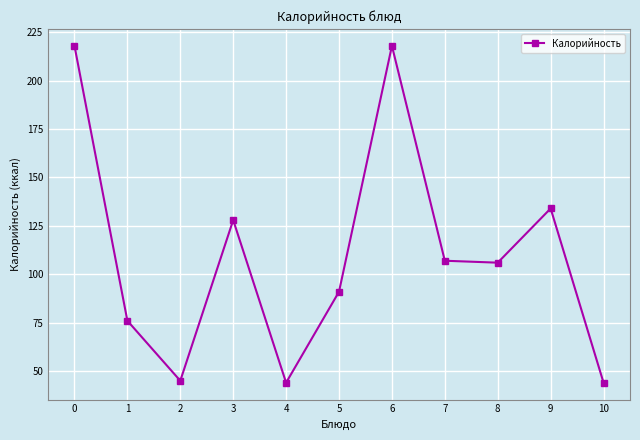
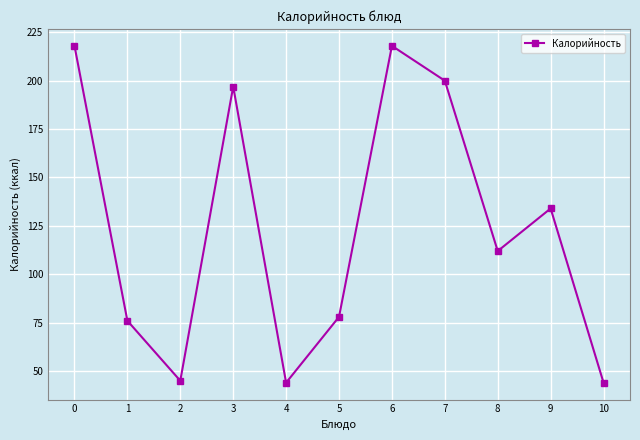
  {
    "0": 218,
    "1": 76,
    "2": 45,
-   "3": 128,
+   "3": 197,
    "4": 44,
-   "5": 91,
+   "5": 78,
    "6": 218,
-   "7": 107,
-   "8": 106,
+   "7": 200,
+   "8": 112,
    "9": 134,
    "10": 44
  }
